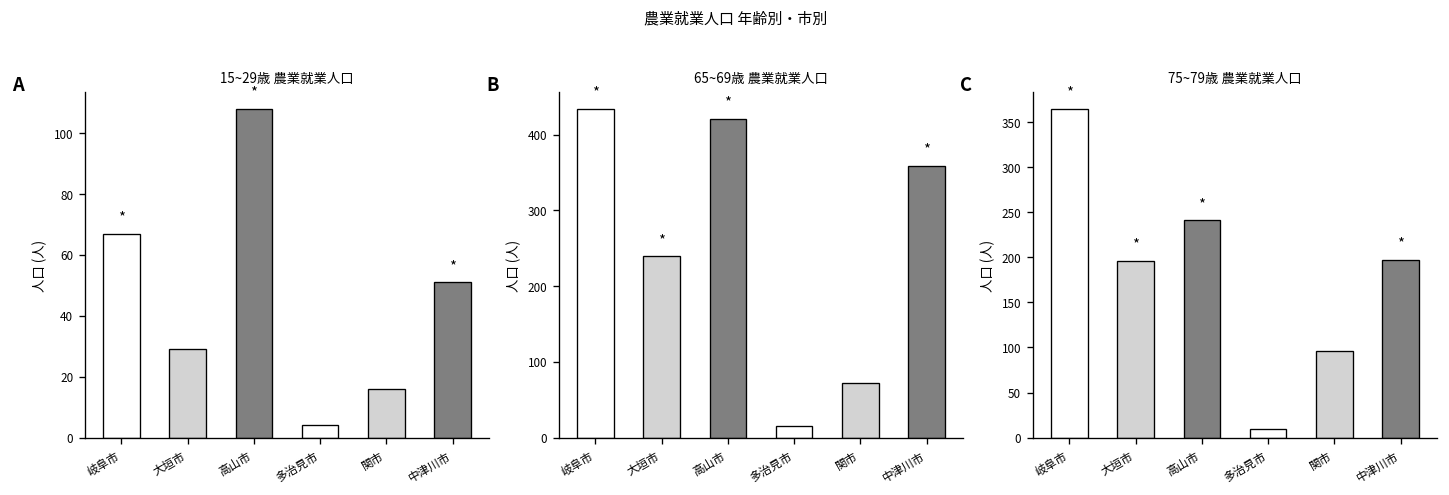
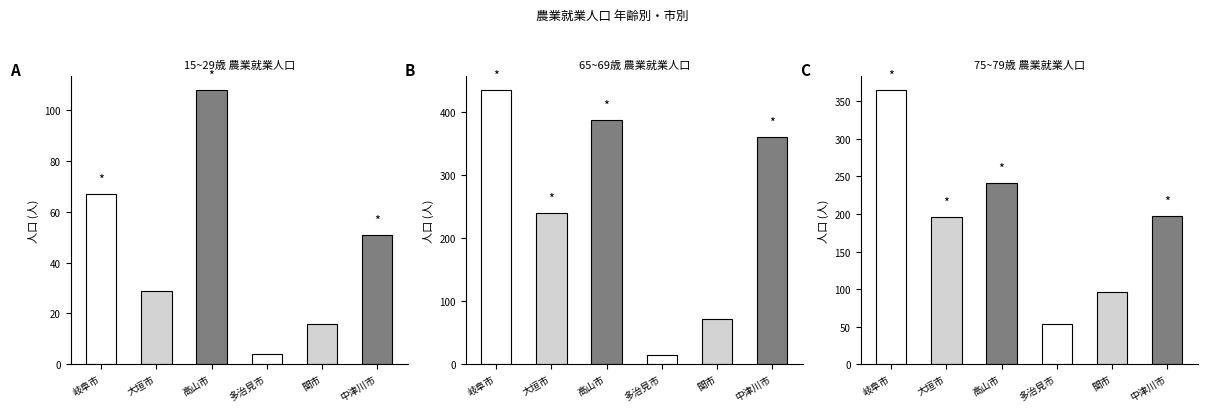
  {
    "15~29歳 農業就業人口": {
      "岐阜市": 67,
      "大垣市": 29,
      "高山市": 108,
      "多治見市": 4,
      "関市": 16,
      "中津川市": 51
    },
    "65~69歳 農業就業人口": {
      "岐阜市": 430,
      "大垣市": 240,
-     "高山市": 420,
+     "高山市": 390,
      "多治見市": 20,
      "関市": 70,
      "中津川市": 360
    },
    "75~79歳 農業就業人口": {
      "岐阜市": 370,
      "大垣市": 200,
      "高山市": 240,
-     "多治見市": 10,
+     "多治見市": 50,
      "関市": 100,
      "中津川市": 200
    }
  }
